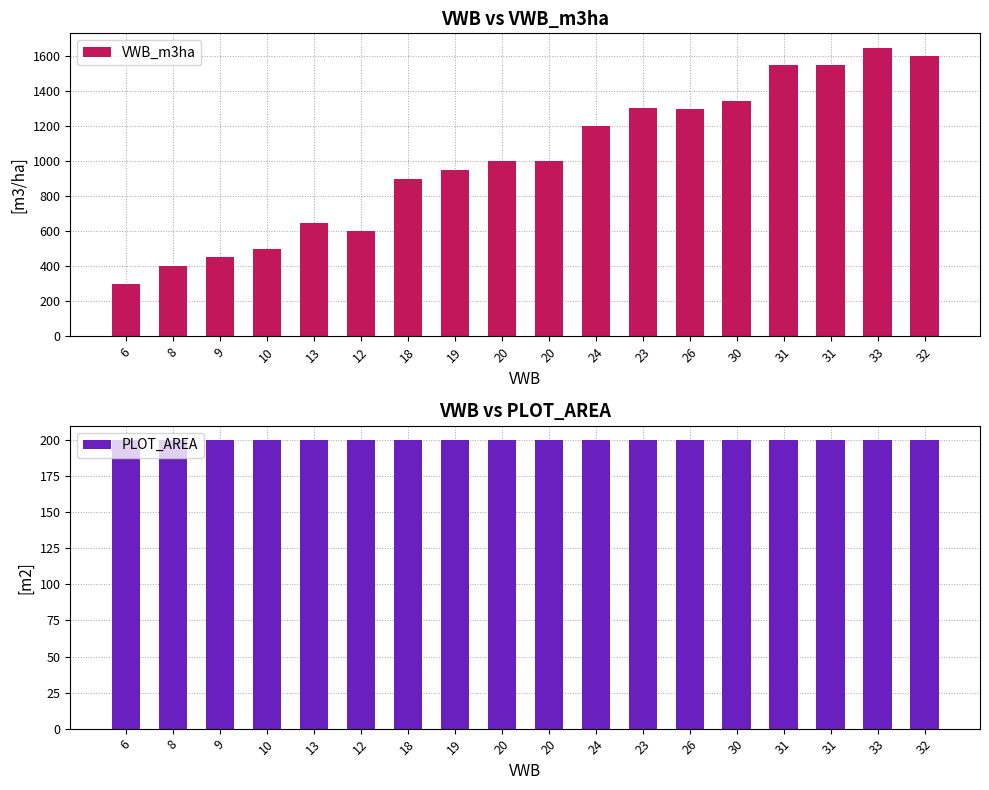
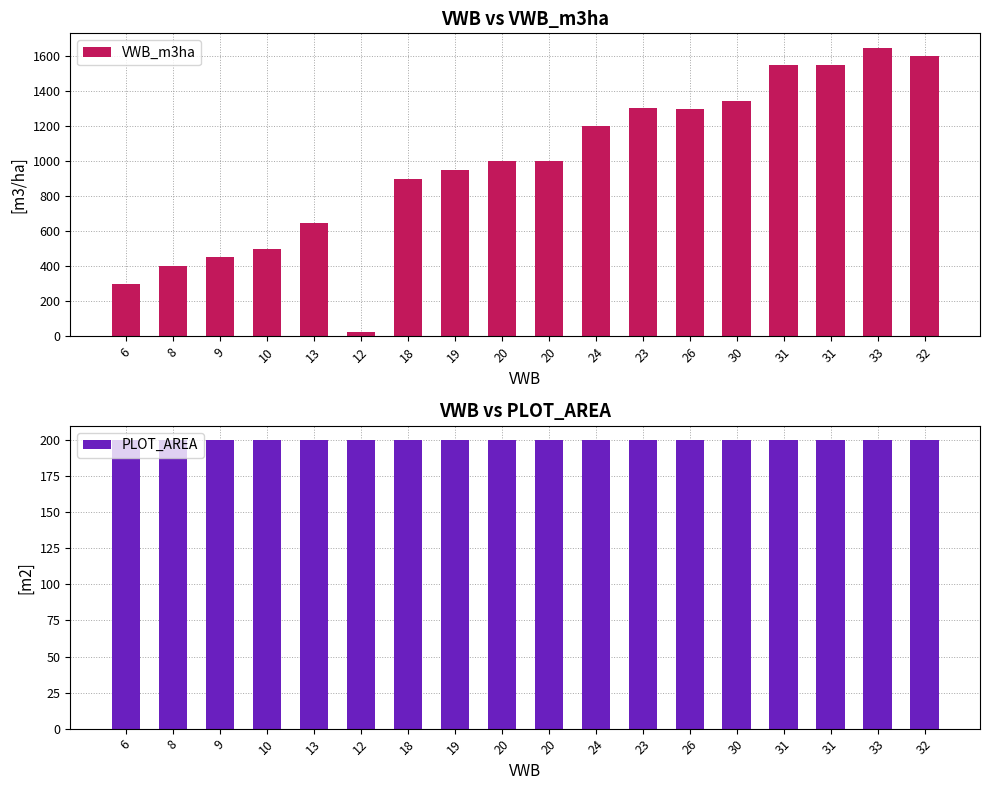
  {
    "VWB vs VWB_m3ha": {
      "6": 300,
      "8": 400,
      "9": 450,
      "10": 500,
      "13": 650,
-     "12": 600,
+     "12": 20,
      "18": 900,
      "19": 950,
      "24": 1200,
      "23": 1310,
      "26": 1300,
      "30": 1350,
      "33": 1650,
      "32": 1600
    },
    "VWB vs PLOT_AREA": {
      "9": 200,
      "10": 200,
      "13": 200,
      "12": 200,
      "18": 200,
      "19": 200,
      "24": 200,
      "23": 200,
      "26": 200,
      "30": 200,
      "33": 200,
      "32": 200
    }
  }
